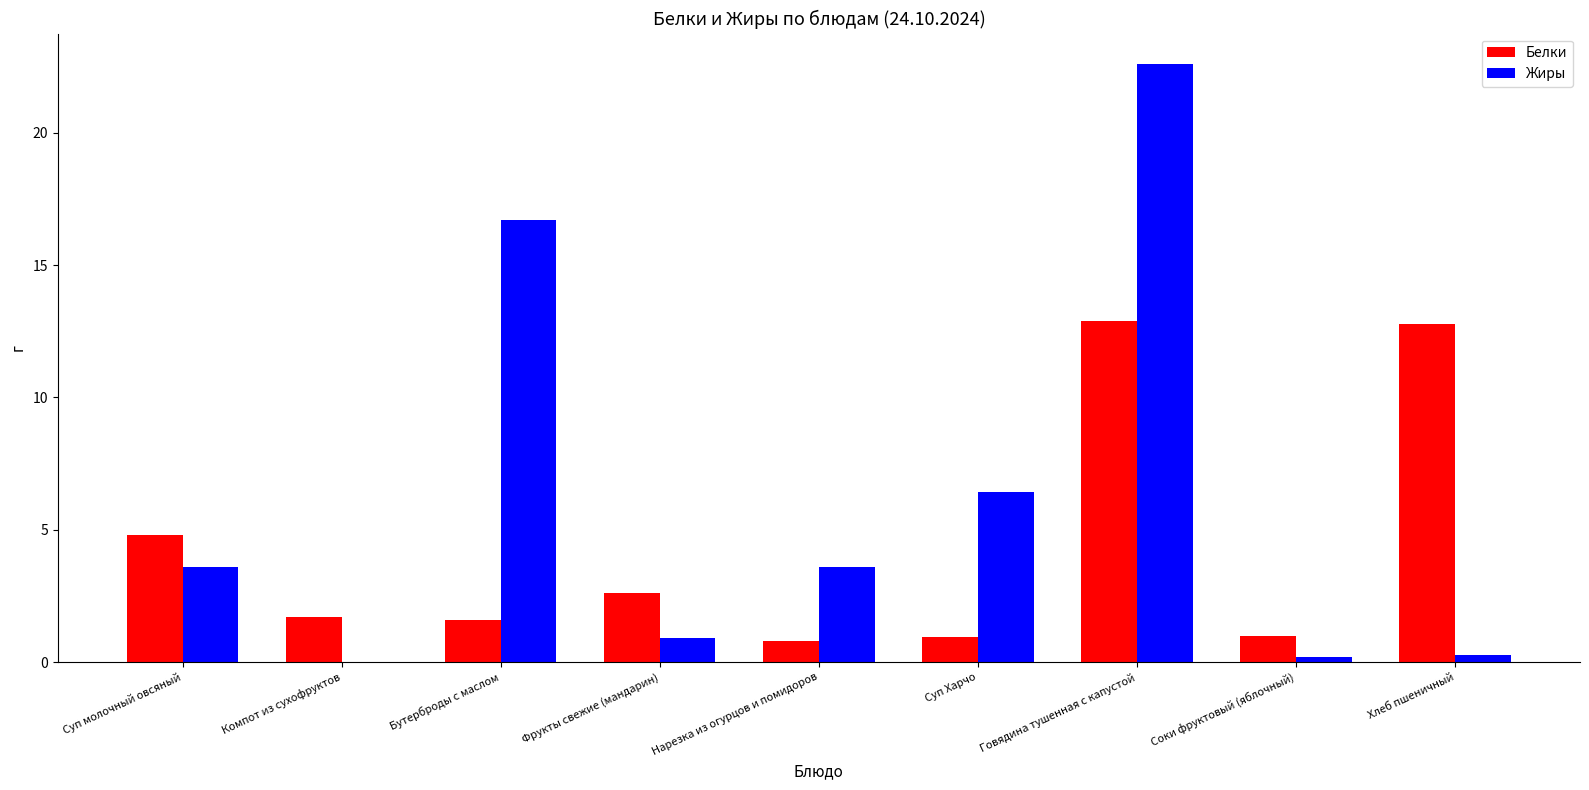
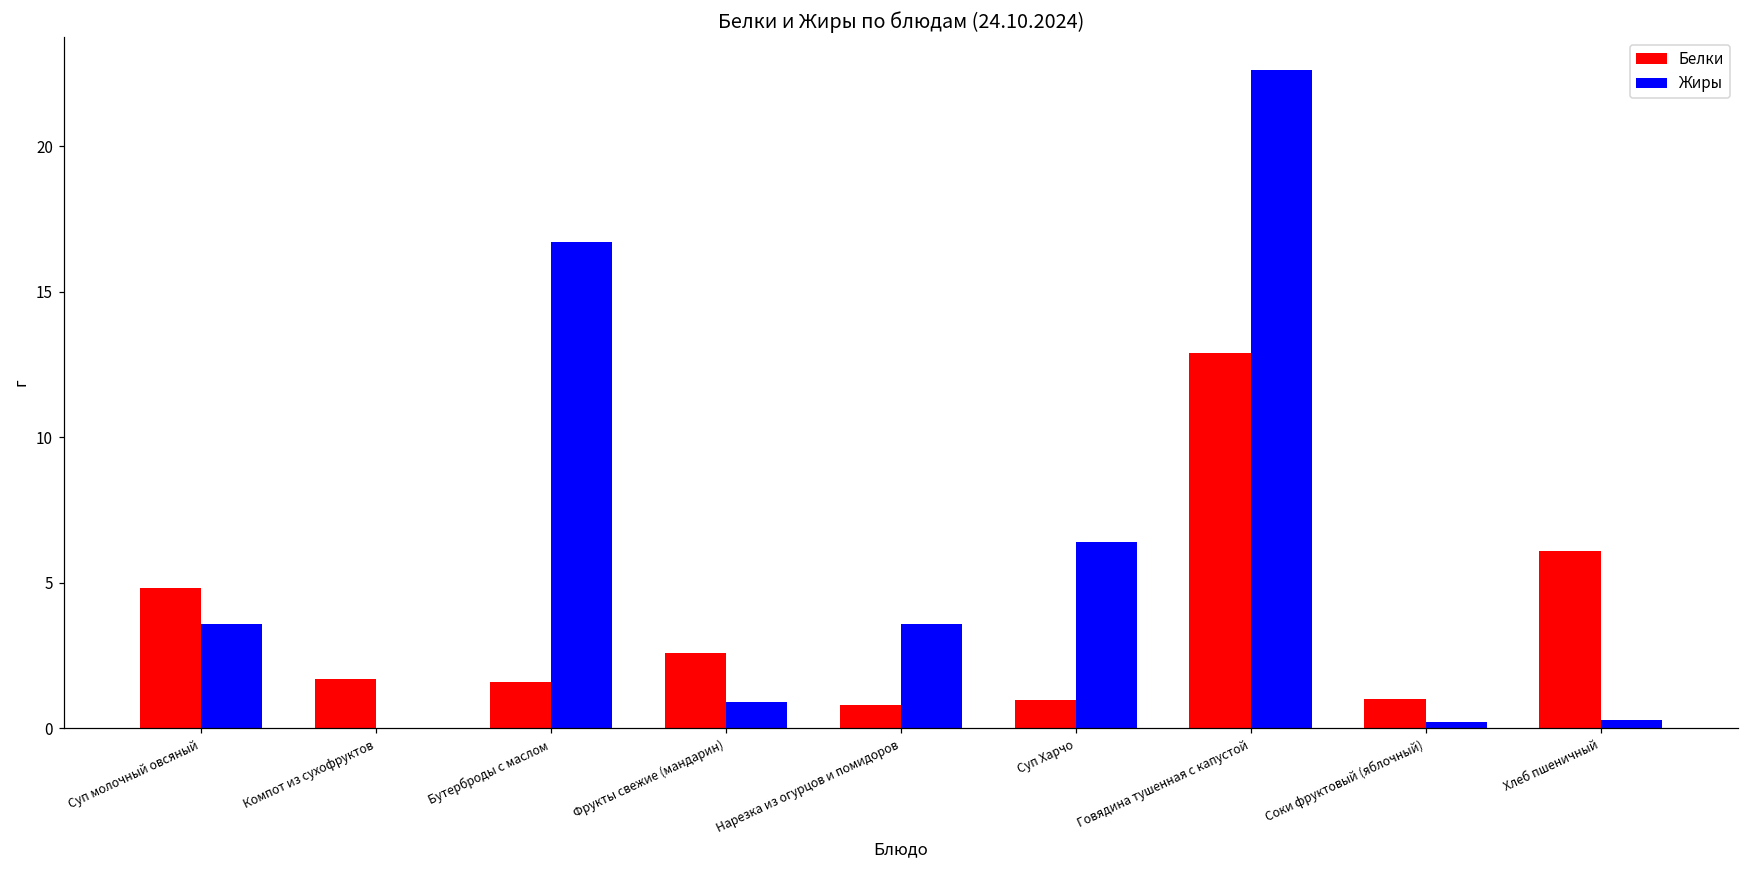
  {
    "Белки": {
      "Суп молочный овсяный": 4.8,
      "Компот из сухофруктов": 1.7,
      "Бутерброды с маслом": 1.6,
      "Фрукты свежие (мандарин)": 2.6,
      "Нарезка из огурцов и помидоров": 0.8,
      "Суп Харчо": 1.0,
      "Говядина тушенная с капустой": 12.9,
      "Соки фруктовый (яблочный)": 1.0,
-     "Хлеб пшеничный": 12.8
+     "Хлеб пшеничный": 6.1
    },
    "Жиры": {
      "Суп молочный овсяный": 3.6,
      "Компот из сухофруктов": 0.0,
      "Бутерброды с маслом": 16.7,
      "Фрукты свежие (мандарин)": 0.9,
      "Нарезка из огурцов и помидоров": 3.6,
      "Суп Харчо": 6.4,
      "Говядина тушенная с капустой": 22.6,
      "Соки фруктовый (яблочный)": 0.2,
      "Хлеб пшеничный": 0.3
    }
  }
